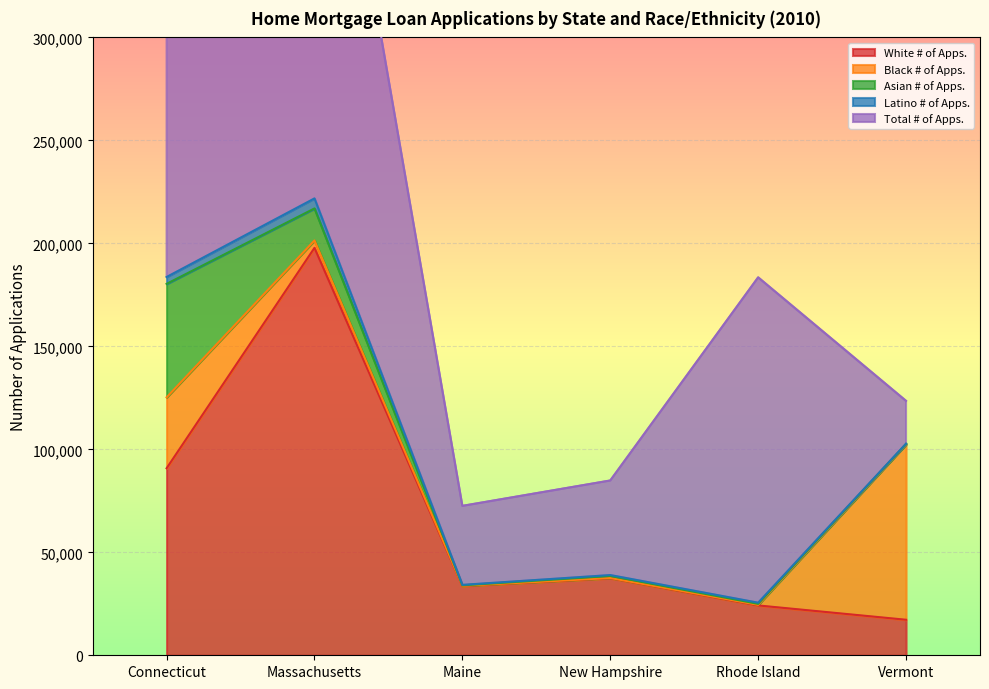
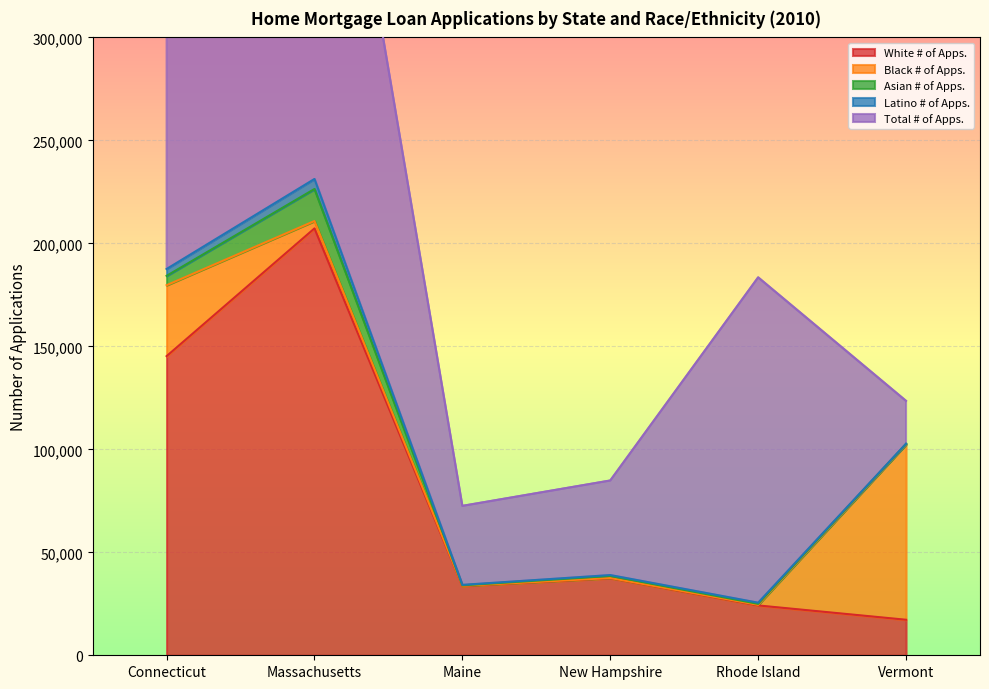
  {
    "White # of Apps.": {
-     "Connecticut": "91,000",
-     "Massachusetts": "198,000",
+     "Connecticut": "145,000",
+     "Massachusetts": "207,000",
      "Vermont": "17,000"
    },
    "Black # of Apps.": {
      "Connecticut": "34,000",
      "Massachusetts": "4,000"
    },
    "Asian # of Apps.": {
-     "Connecticut": "55,000",
+     "Connecticut": "5,000",
      "Massachusetts": "16,000"
    },
    "Latino # of Apps.": {
      "Connecticut": "3,000",
      "Massachusetts": "5,000"
    },
    "Total # of Apps.": {
      "Maine": "38,000",
      "New Hampshire": "46,000",
      "Rhode Island": "158,000",
      "Vermont": "21,000"
    }
  }
